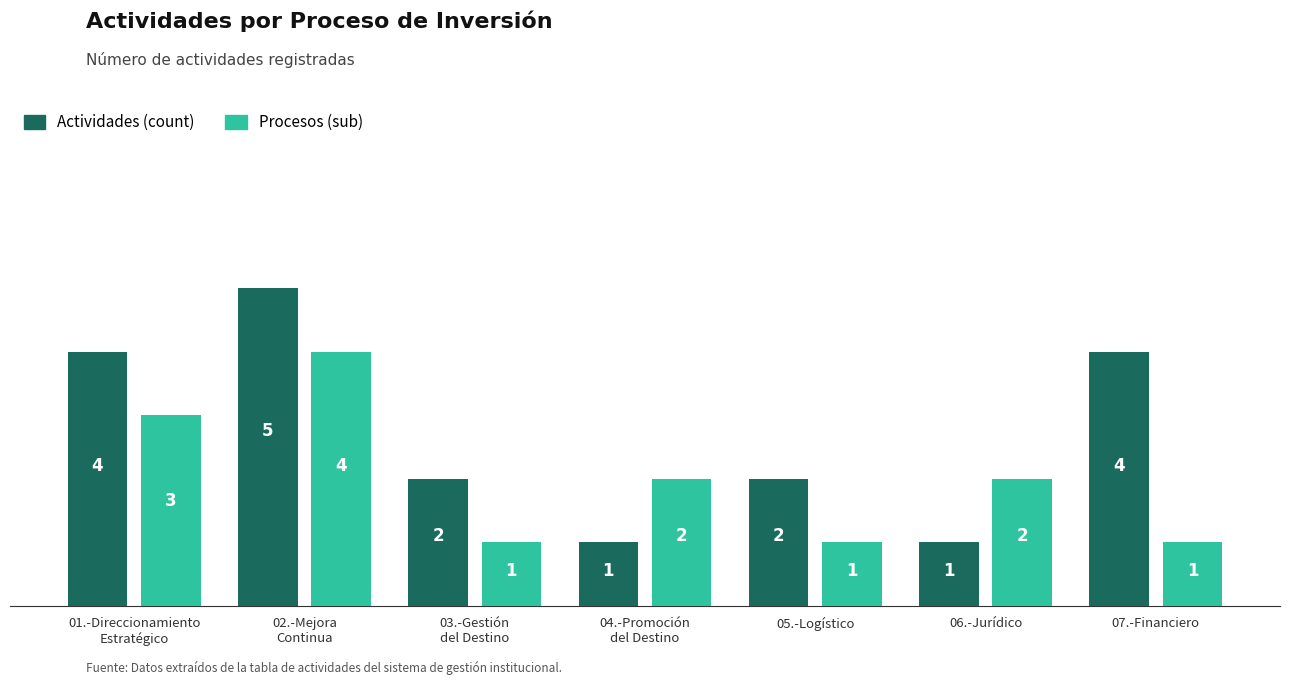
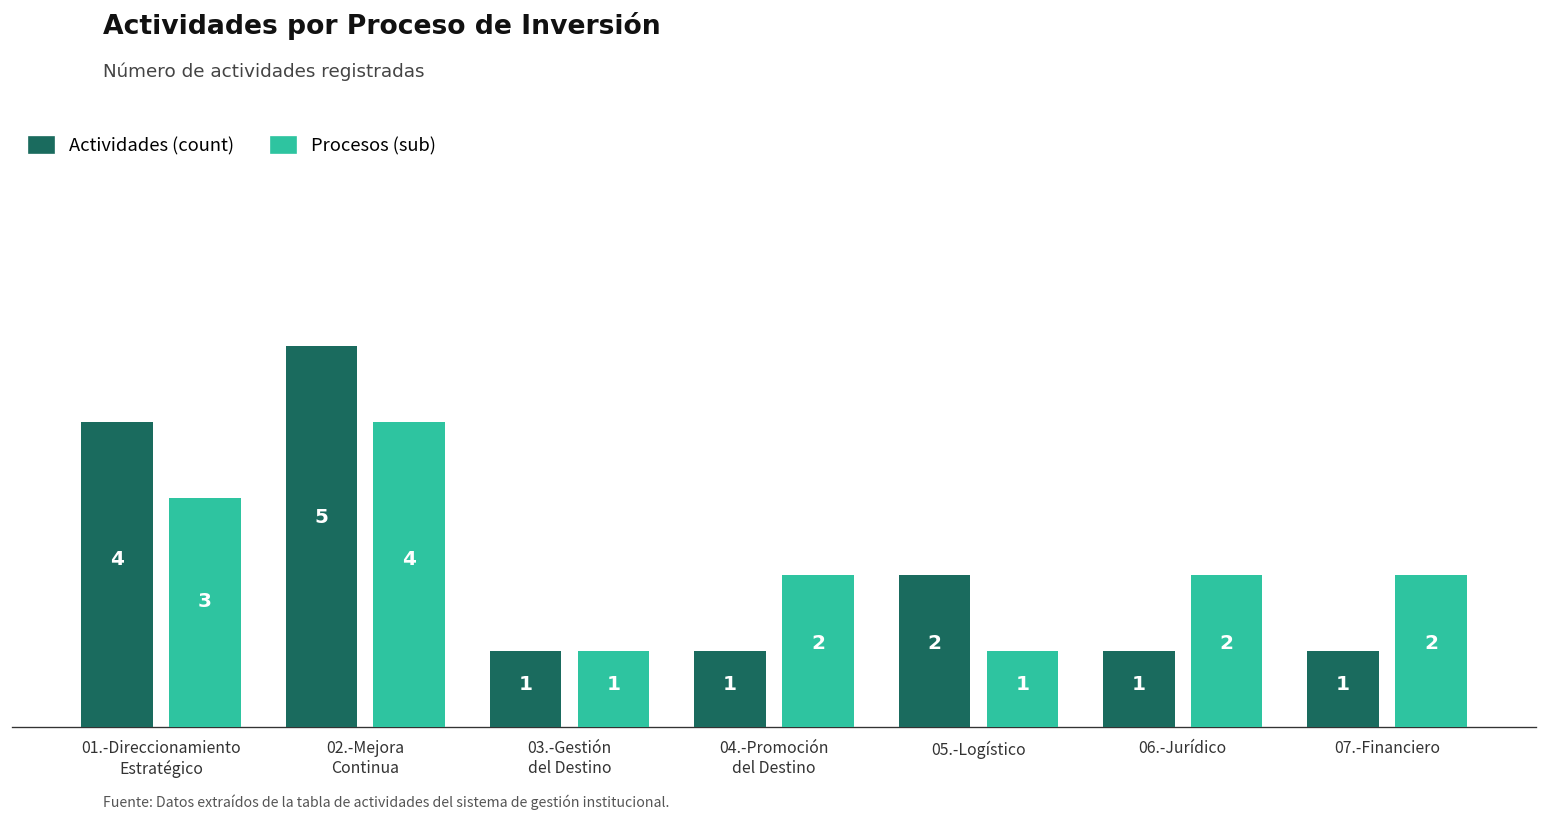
  {
    "Actividades (count)": {
      "01.-Direccionamiento Estratégico": 4,
      "02.-Mejora Continua": 5,
-     "03.-Gestión del Destino": 2,
+     "03.-Gestión del Destino": 1,
      "04.-Promoción del Destino": 1,
      "05.-Logístico": 2,
      "06.-Jurídico": 1,
-     "07.-Financiero": 4
+     "07.-Financiero": 1
    },
    "Procesos (sub)": {
      "01.-Direccionamiento Estratégico": 3,
      "02.-Mejora Continua": 4,
      "03.-Gestión del Destino": 1,
      "04.-Promoción del Destino": 2,
      "05.-Logístico": 1,
      "06.-Jurídico": 2,
-     "07.-Financiero": 1
+     "07.-Financiero": 2
    }
  }
